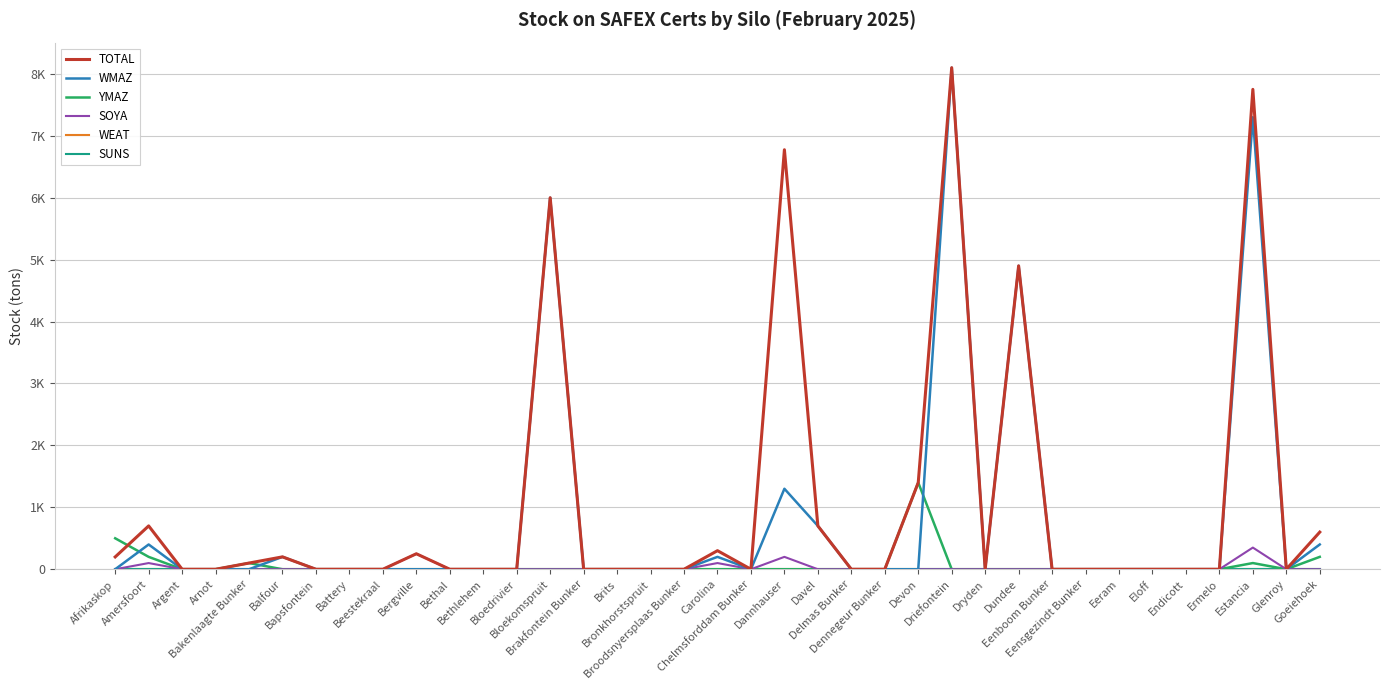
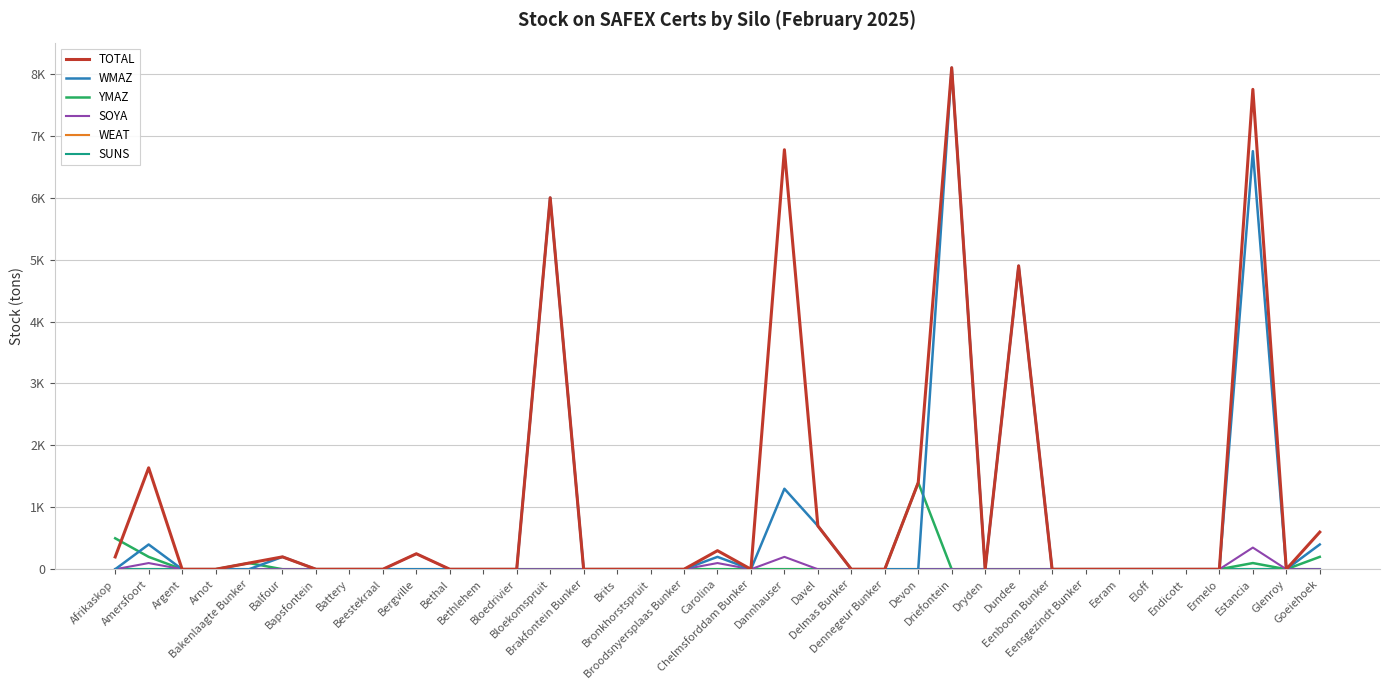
  {
    "TOTAL": {
      "Afrikaskop": 200,
-     "Amersfoort": 700,
+     "Amersfoort": 1600,
      "Carolina": 300,
      "Dannhauser": 6800,
      "Estancia": 7800,
      "Goeiehoek": 600
    },
    "WMAZ": {
      "Amersfoort": 400,
      "Carolina": 200,
      "Dannhauser": 1300,
-     "Estancia": 7300,
+     "Estancia": 6800,
      "Goeiehoek": 400
    },
    "SOYA": {
      "Amersfoort": 100,
      "Carolina": 100,
      "Dannhauser": 200,
      "Estancia": 400
    }
  }
